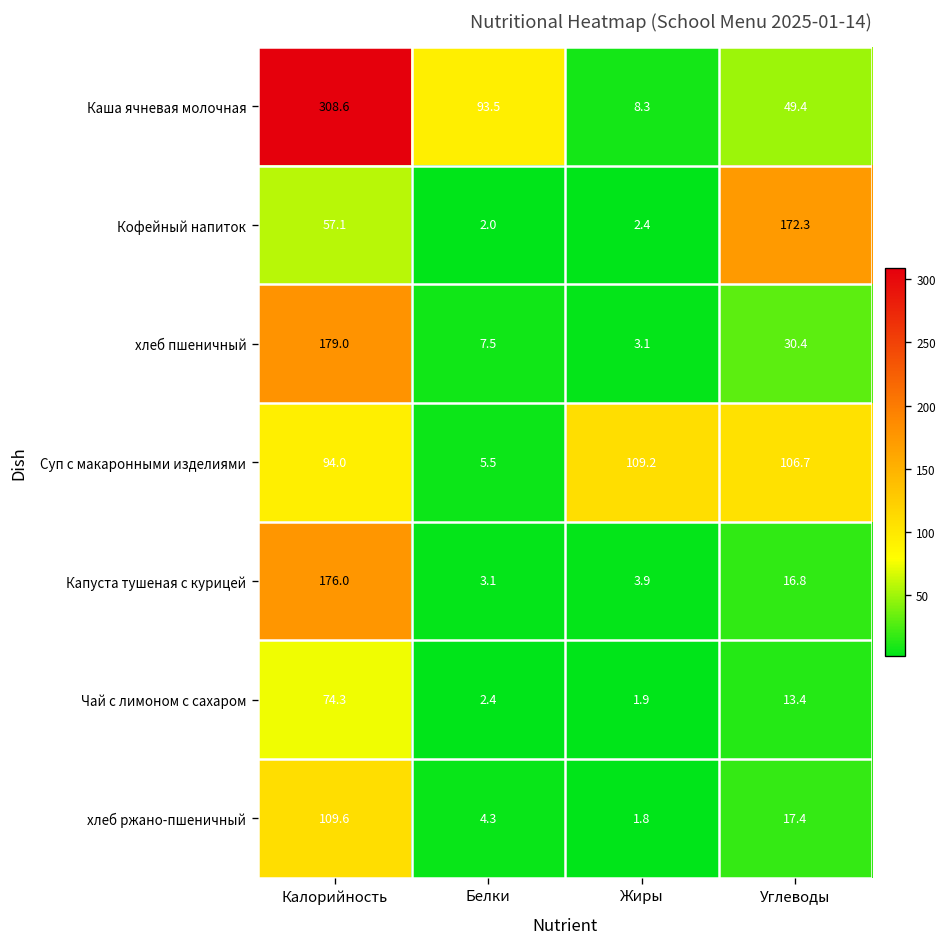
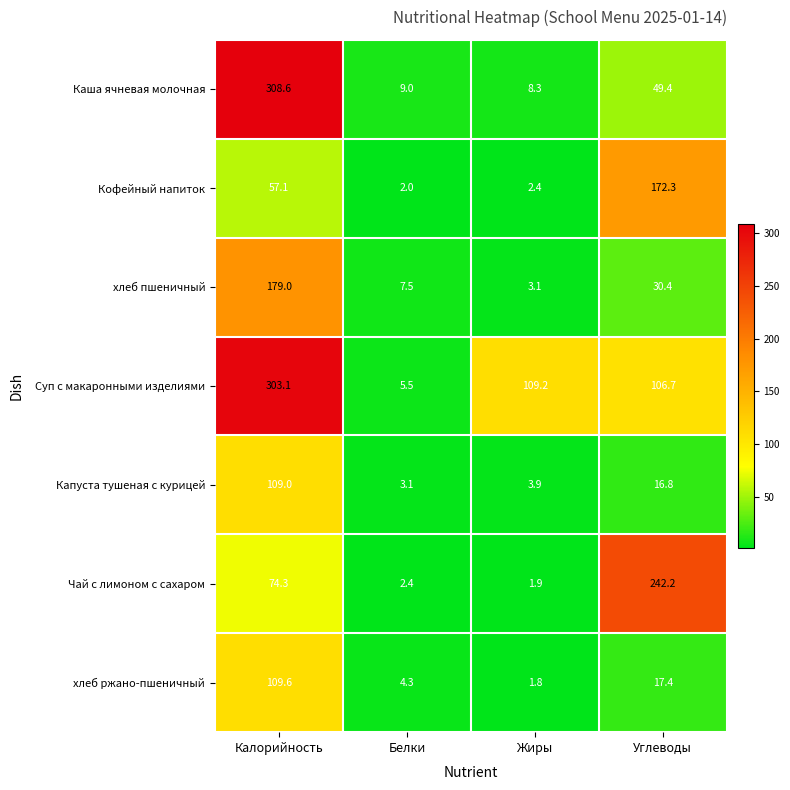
  {
    "Каша ячневая молочная": {
      "Калорийность": 308.6,
-     "Белки": 93.5,
+     "Белки": 9.0,
      "Жиры": 8.3,
      "Углеводы": 49.4
    },
    "Кофейный напиток": {
      "Калорийность": 57.1,
      "Белки": 2.0,
      "Жиры": 2.4,
      "Углеводы": 172.3
    },
    "хлеб пшеничный": {
      "Калорийность": 179.0,
      "Белки": 7.5,
      "Жиры": 3.1,
      "Углеводы": 30.4
    },
    "Суп с макаронными изделиями": {
-     "Калорийность": 94.0,
+     "Калорийность": 303.1,
      "Белки": 5.5,
      "Жиры": 109.2,
      "Углеводы": 106.7
    },
    "Капуста тушеная с курицей": {
-     "Калорийность": 176.0,
+     "Калорийность": 109.0,
      "Белки": 3.1,
      "Жиры": 3.9,
      "Углеводы": 16.8
    },
    "Чай с лимоном с сахаром": {
      "Калорийность": 74.3,
      "Белки": 2.4,
      "Жиры": 1.9,
-     "Углеводы": 13.4
+     "Углеводы": 242.2
    },
    "хлеб ржано-пшеничный": {
      "Калорийность": 109.6,
      "Белки": 4.3,
      "Жиры": 1.8,
      "Углеводы": 17.4
    }
  }
